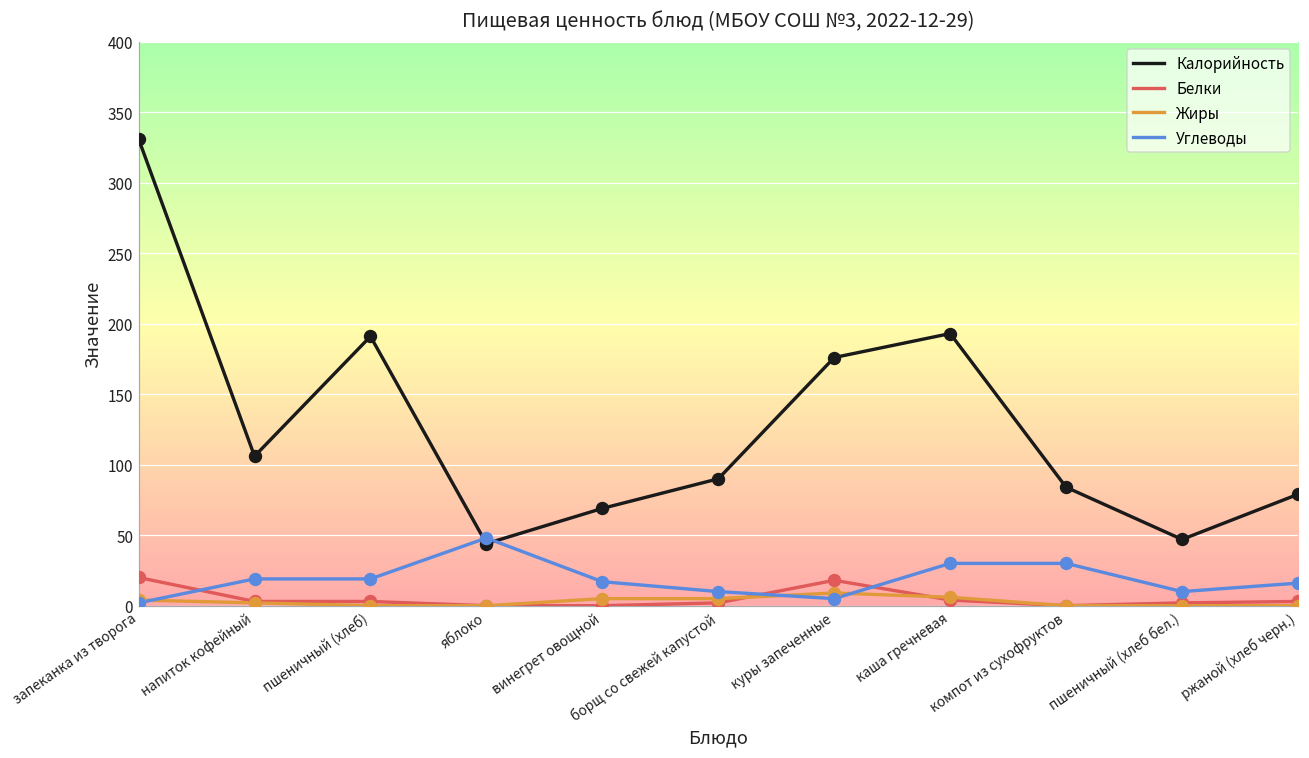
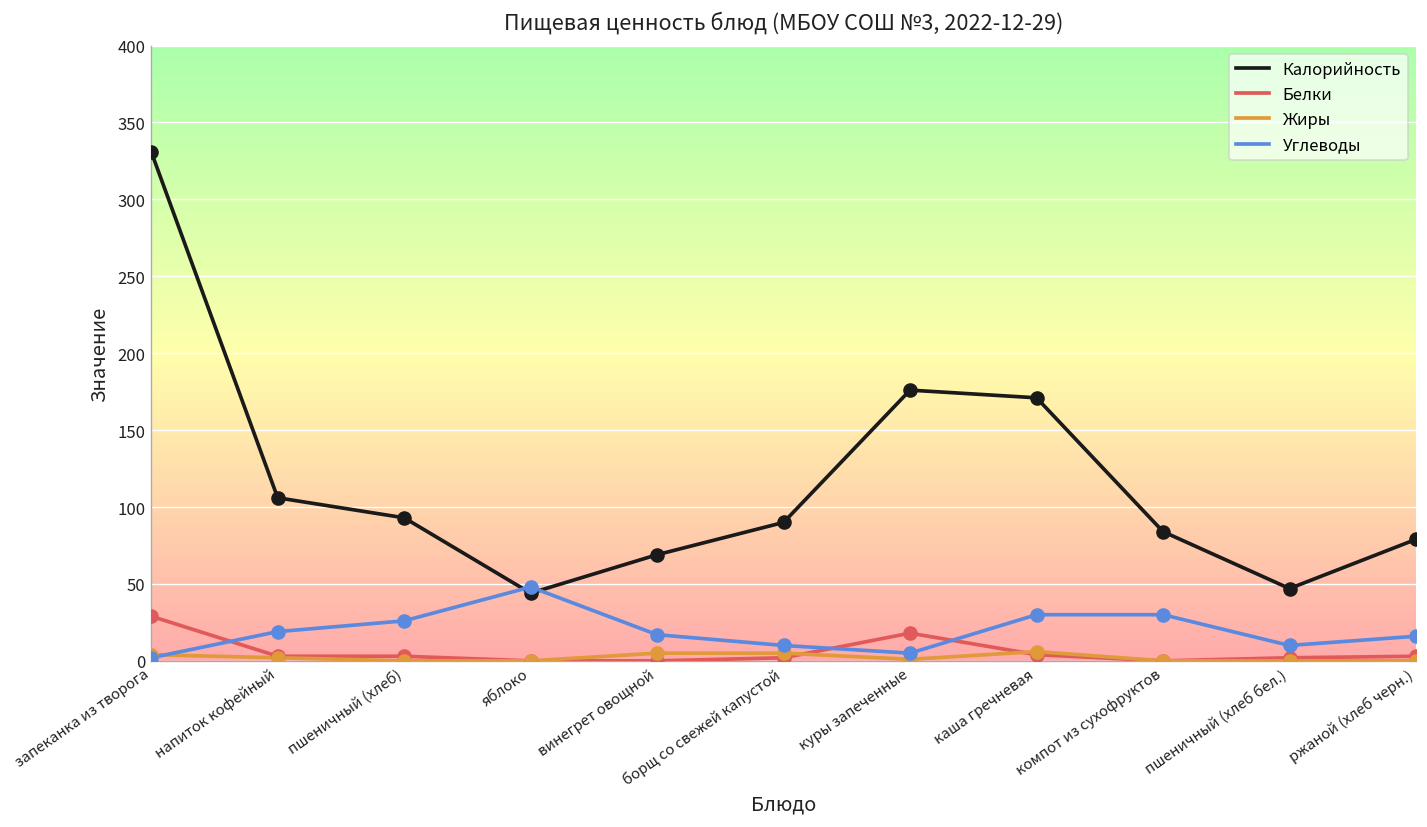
  {
    "Калорийность": {
      "запеканка из творога": 331,
      "напиток кофейный": 106,
-     "пшеничный (хлеб)": 191,
+     "пшеничный (хлеб)": 93,
      "яблоко": 44,
      "винегрет овощной": 69,
      "борщ со свежей капустой": 90,
      "куры запеченные": 176,
-     "каша гречневая": 193,
+     "каша гречневая": 171,
      "компот из сухофруктов": 84,
      "пшеничный (хлеб бел.)": 47,
      "ржаной (хлеб черн.)": 79
    },
    "Белки": {
-     "запеканка из творога": 20,
+     "запеканка из творога": 29,
      "пшеничный (хлеб)": 3,
      "винегрет овощной": 0,
      "борщ со свежей капустой": 2,
      "куры запеченные": 18,
      "каша гречневая": 4,
      "ржаной (хлеб черн.)": 3
    },
    "Жиры": {
      "запеканка из творога": 4,
      "пшеничный (хлеб)": 0,
      "винегрет овощной": 5,
      "борщ со свежей капустой": 5,
-     "куры запеченные": 9,
+     "куры запеченные": 1,
      "каша гречневая": 6,
      "ржаной (хлеб черн.)": 0
    },
    "Углеводы": {
      "запеканка из творога": 2,
      "напиток кофейный": 19,
-     "пшеничный (хлеб)": 19,
+     "пшеничный (хлеб)": 26,
      "яблоко": 48,
      "винегрет овощной": 17,
      "борщ со свежей капустой": 10,
      "куры запеченные": 5,
      "каша гречневая": 30,
      "компот из сухофруктов": 30,
      "пшеничный (хлеб бел.)": 10,
      "ржаной (хлеб черн.)": 16
    }
  }
